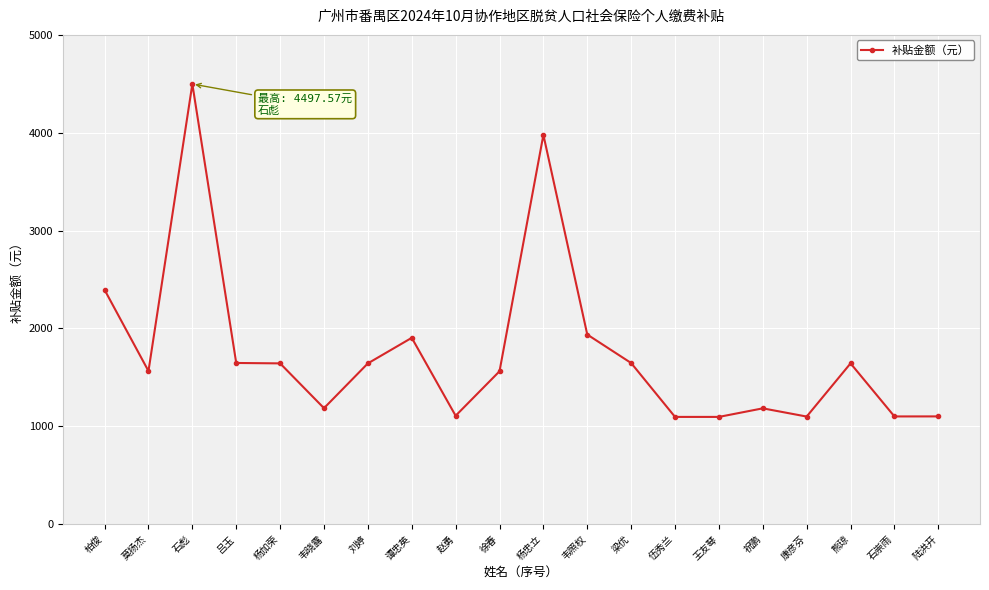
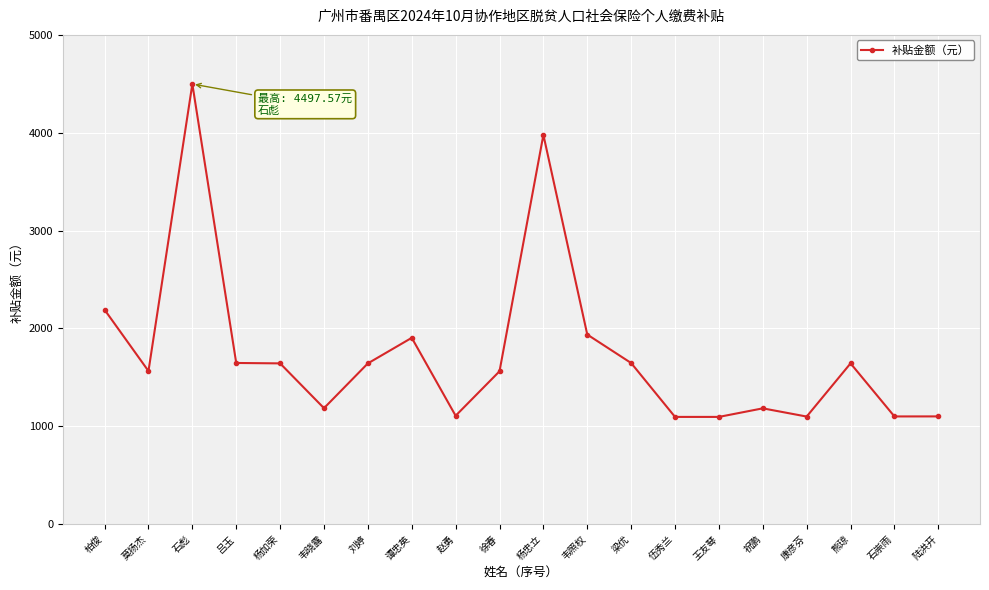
  {
-   "柏俊": 2400,
+   "柏俊": 2200,
    "莫扬杰": 1600,
    "吕玉": 1600,
    "杨加荣": 1600,
    "韦晓露": 1200,
    "刘婷": 1600,
    "谭忠英": 1900,
    "赵勇": 1100,
    "徐春": 1600,
    "杨忠立": 4000,
    "韦照权": 1900,
    "梁优": 1600,
    "伍秀兰": 1100,
    "王友琴": 1100,
    "祝鹏": 1200,
    "康彦芬": 1100,
    "熊琼": 1600,
    "石崇雨": 1100,
    "陆洪开": 1100
  }
